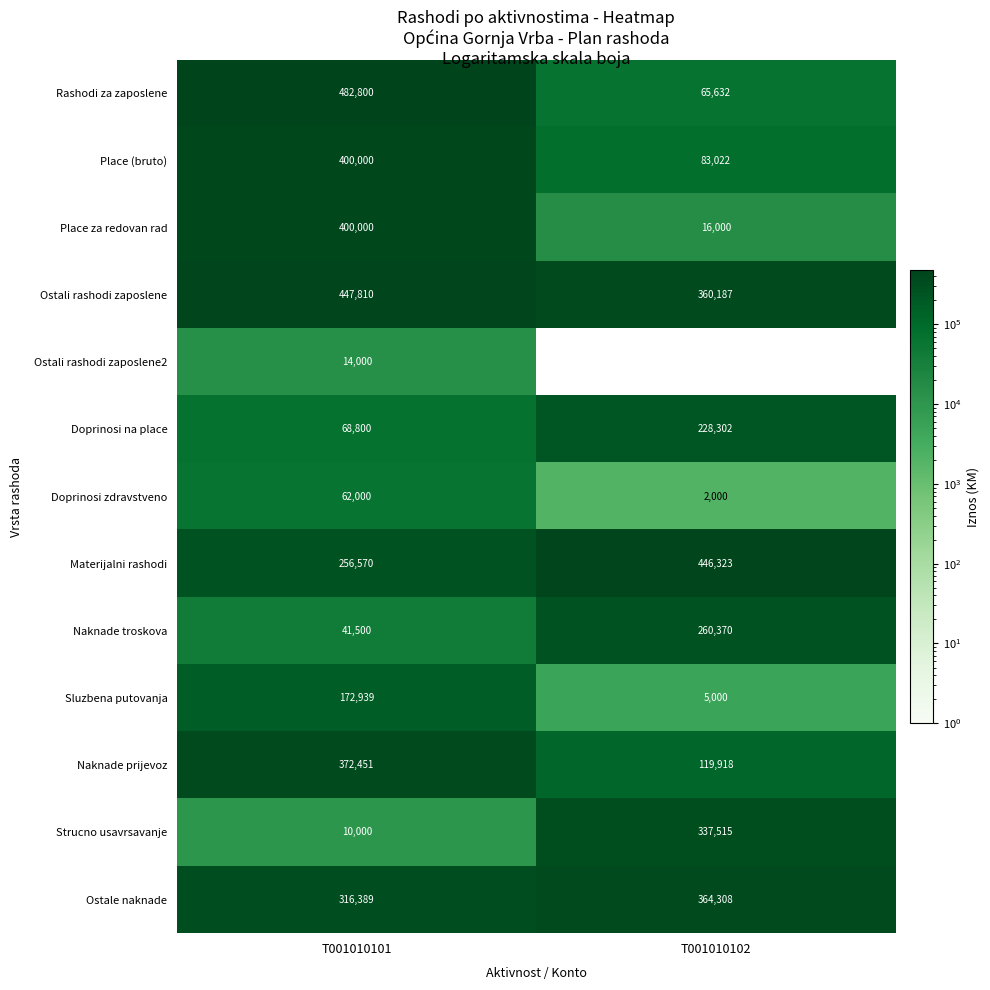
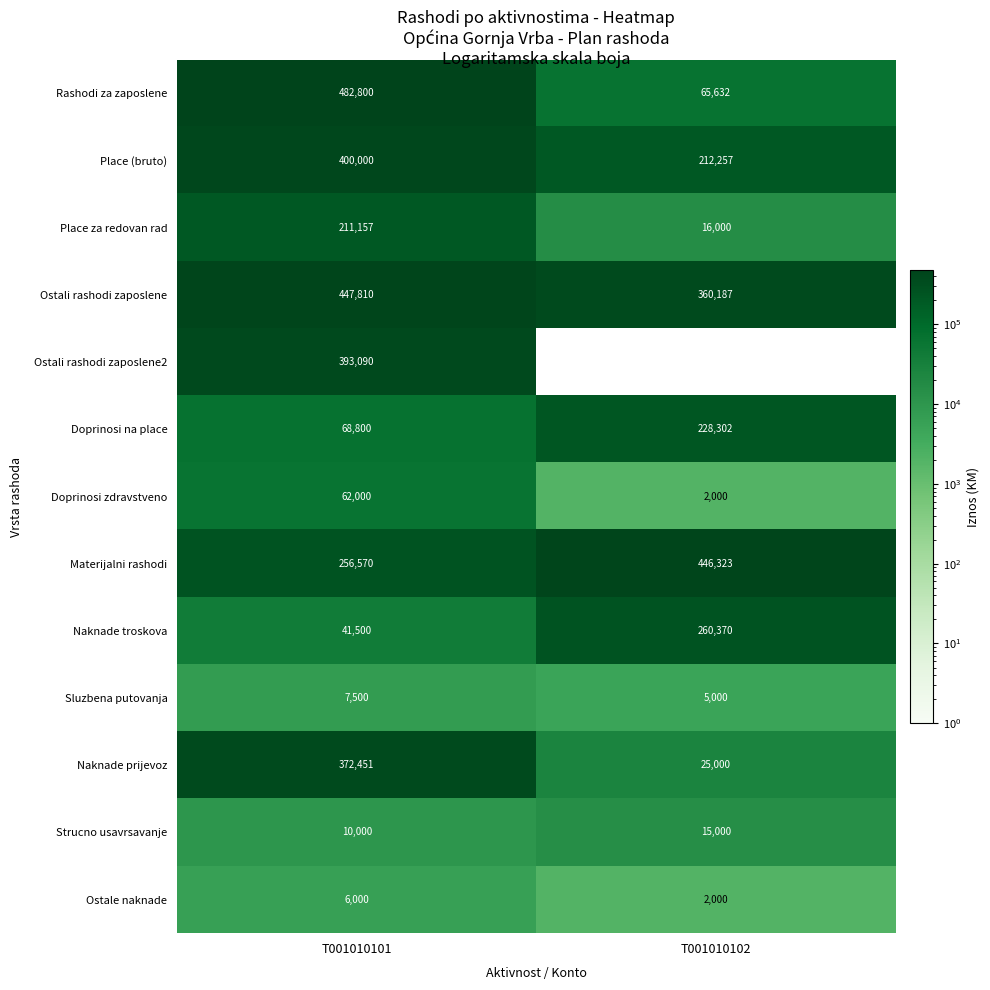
  {
    "Rashodi za zaposlene": {
      "T001010101": "482,800",
      "T001010102": "65,632"
    },
    "Place (bruto)": {
      "T001010101": "400,000",
-     "T001010102": "83,022"
+     "T001010102": "212,257"
    },
    "Place za redovan rad": {
-     "T001010101": "400,000",
+     "T001010101": "211,157",
      "T001010102": "16,000"
    },
    "Ostali rashodi zaposlene": {
      "T001010101": "447,810",
      "T001010102": "360,187"
    },
    "Ostali rashodi zaposlene2": {
-     "T001010101": "14,000"
+     "T001010101": "393,090"
    },
    "Doprinosi na place": {
      "T001010101": "68,800",
      "T001010102": "228,302"
    },
    "Doprinosi zdravstveno": {
      "T001010101": "62,000",
      "T001010102": "2,000"
    },
    "Materijalni rashodi": {
      "T001010101": "256,570",
      "T001010102": "446,323"
    },
    "Naknade troskova": {
      "T001010101": "41,500",
      "T001010102": "260,370"
    },
    "Sluzbena putovanja": {
-     "T001010101": "172,939",
+     "T001010101": "7,500",
      "T001010102": "5,000"
    },
    "Naknade prijevoz": {
      "T001010101": "372,451",
-     "T001010102": "119,918"
+     "T001010102": "25,000"
    },
    "Strucno usavrsavanje": {
      "T001010101": "10,000",
-     "T001010102": "337,515"
+     "T001010102": "15,000"
    },
    "Ostale naknade": {
-     "T001010101": "316,389",
-     "T001010102": "364,308"
+     "T001010101": "6,000",
+     "T001010102": "2,000"
    }
  }
